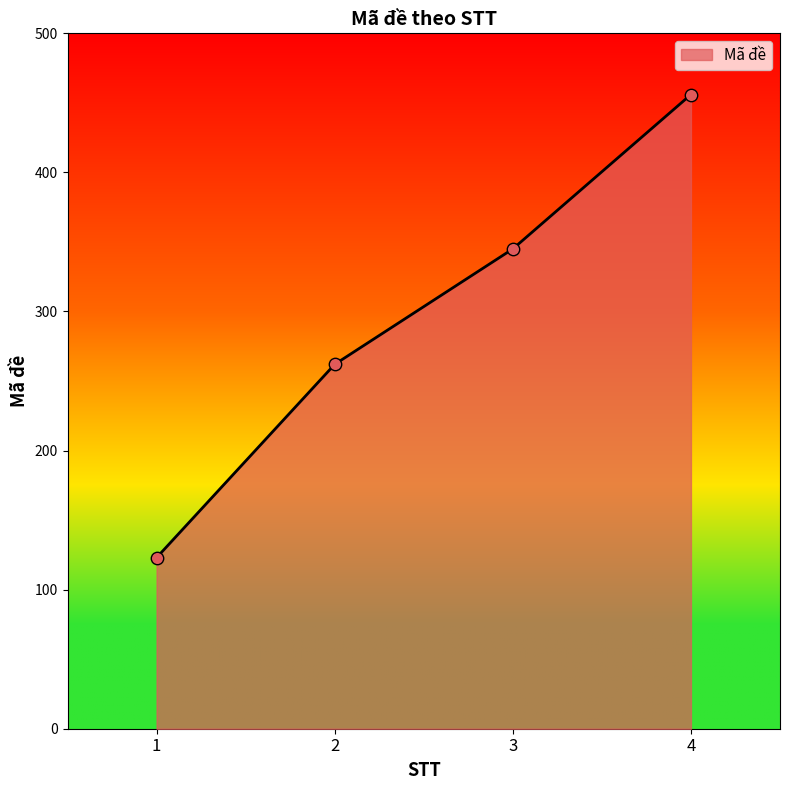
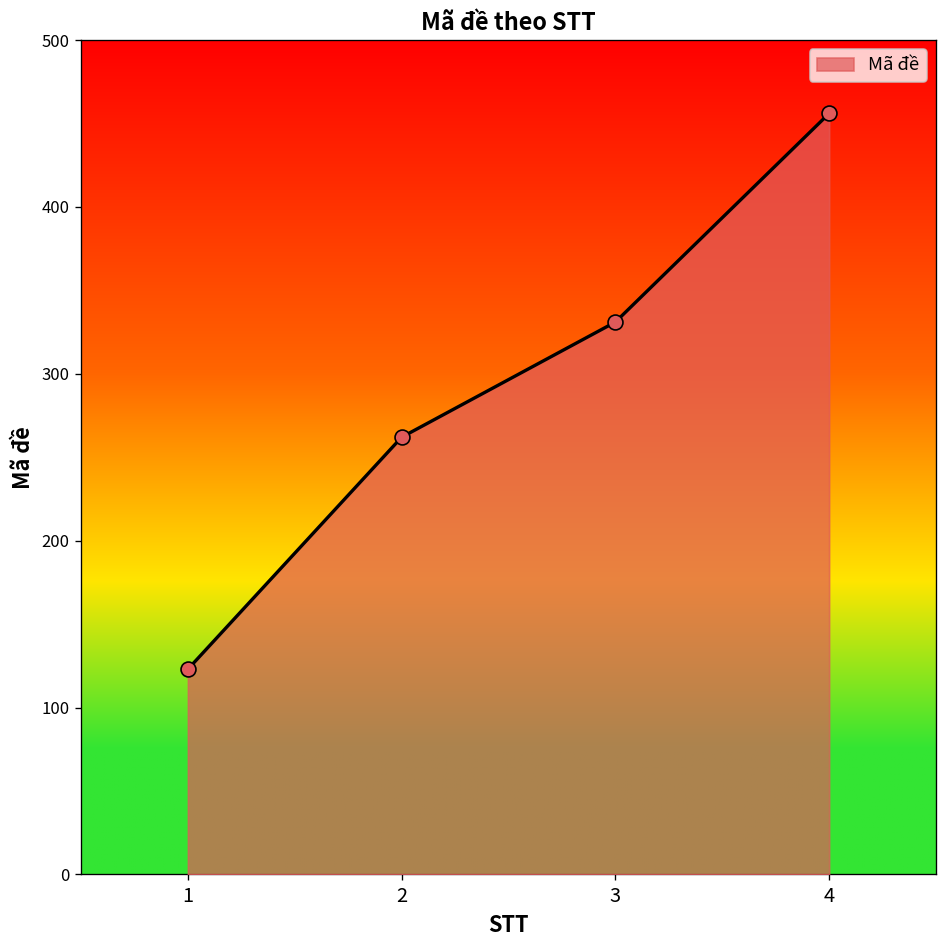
  {
    "1": 123,
    "2": 262,
-   "3": 345,
+   "3": 331,
    "4": 456
  }
